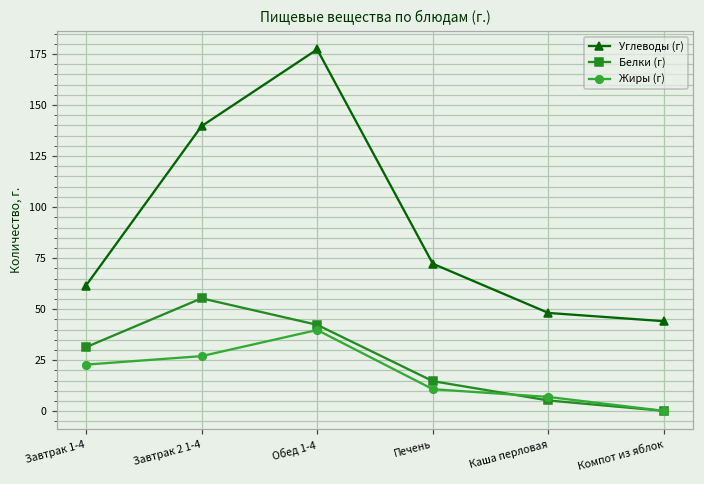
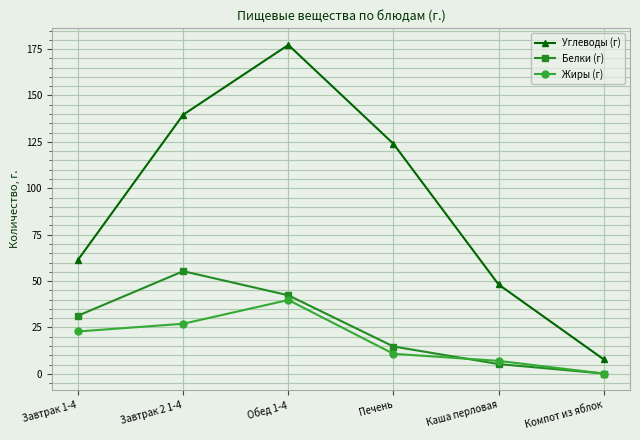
  {
    "Углеводы (г)": {
      "Завтрак 1-4": 62,
      "Завтрак 2 1-4": 140,
      "Обед 1-4": 177,
-     "Печень": 72,
+     "Печень": 124,
      "Каша перловая": 48,
-     "Компот из яблок": 44
+     "Компот из яблок": 8
    }
  }
